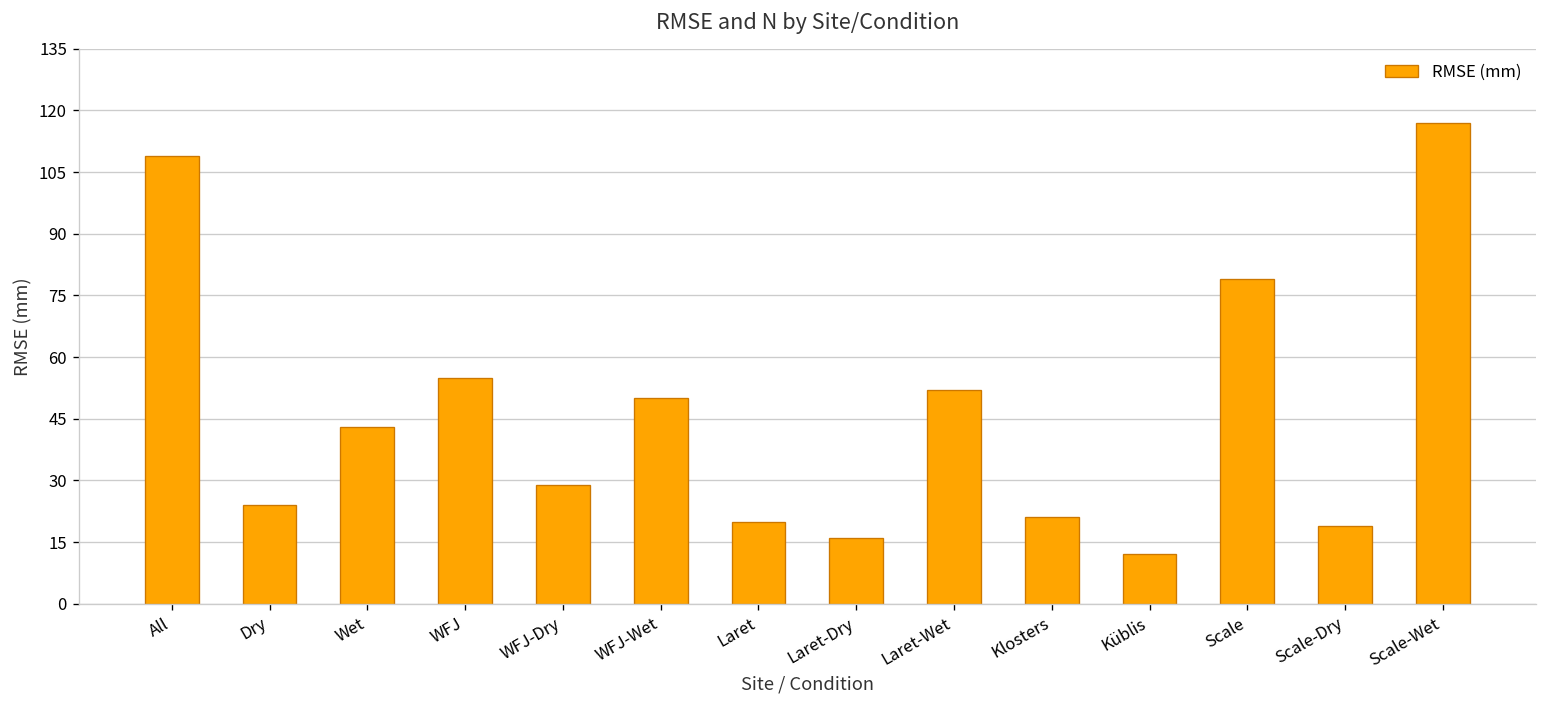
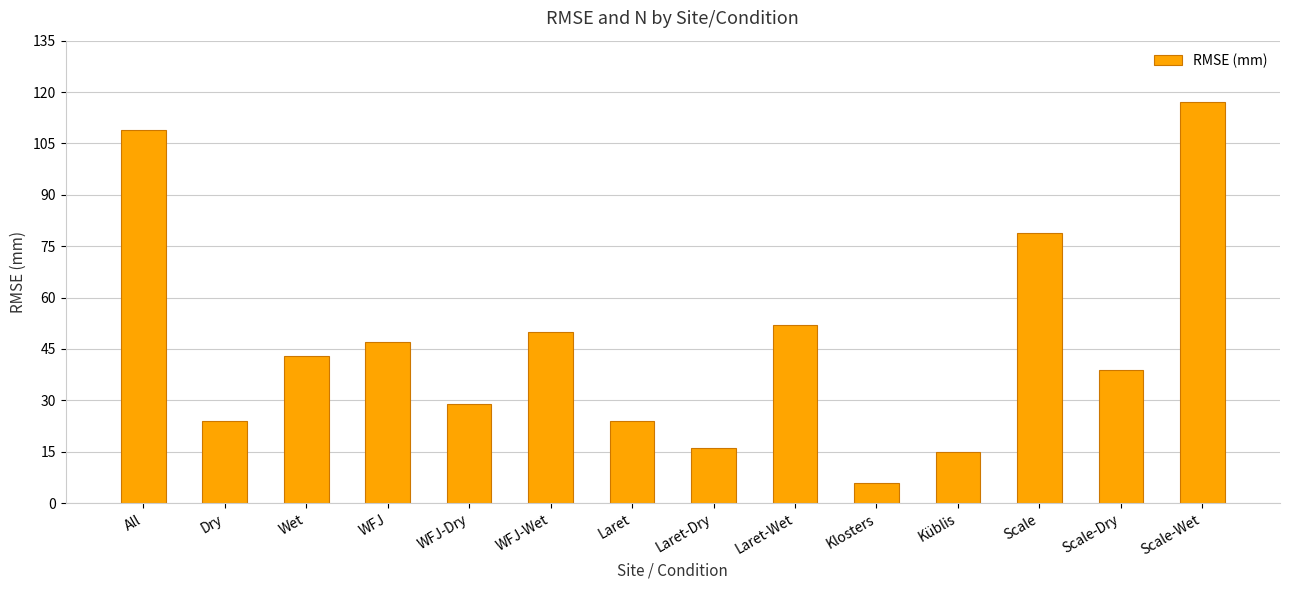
  {
    "All": 109,
    "Dry": 24,
    "Wet": 43,
-   "WFJ": 55,
+   "WFJ": 47,
    "WFJ-Dry": 29,
    "WFJ-Wet": 50,
-   "Laret": 20,
+   "Laret": 24,
    "Laret-Dry": 16,
    "Laret-Wet": 52,
-   "Klosters": 21,
-   "Küblis": 12,
+   "Klosters": 6,
+   "Küblis": 15,
    "Scale": 79,
-   "Scale-Dry": 19,
+   "Scale-Dry": 39,
    "Scale-Wet": 117
  }
